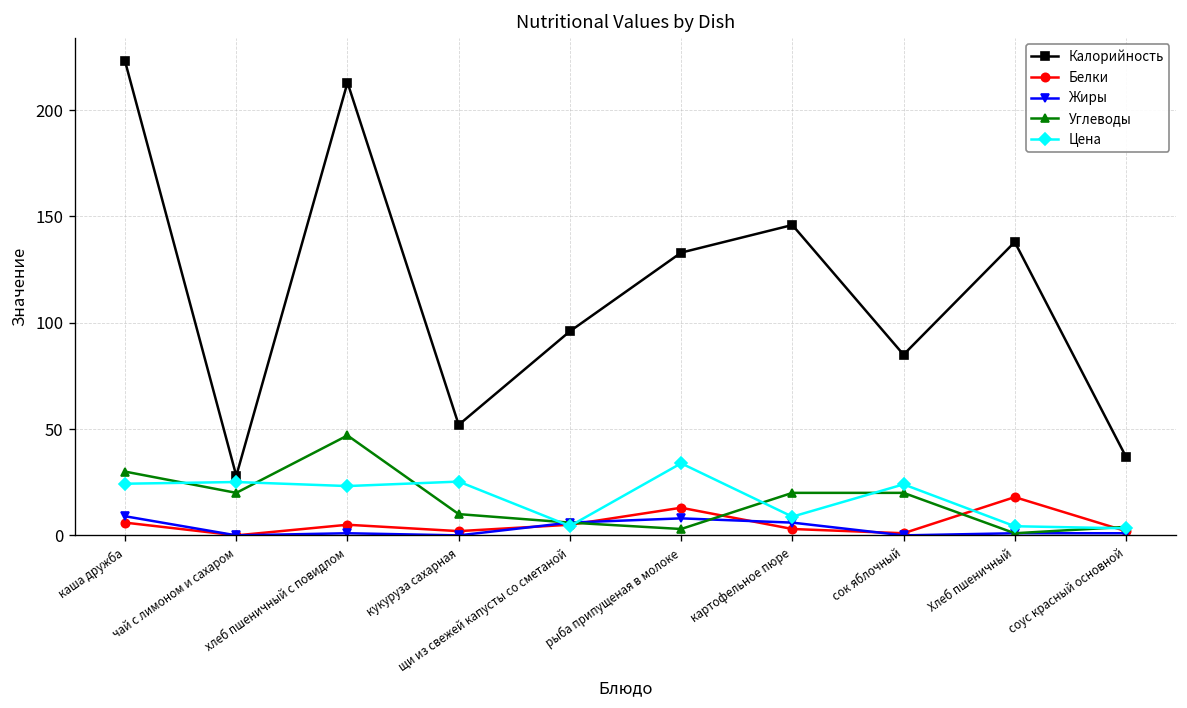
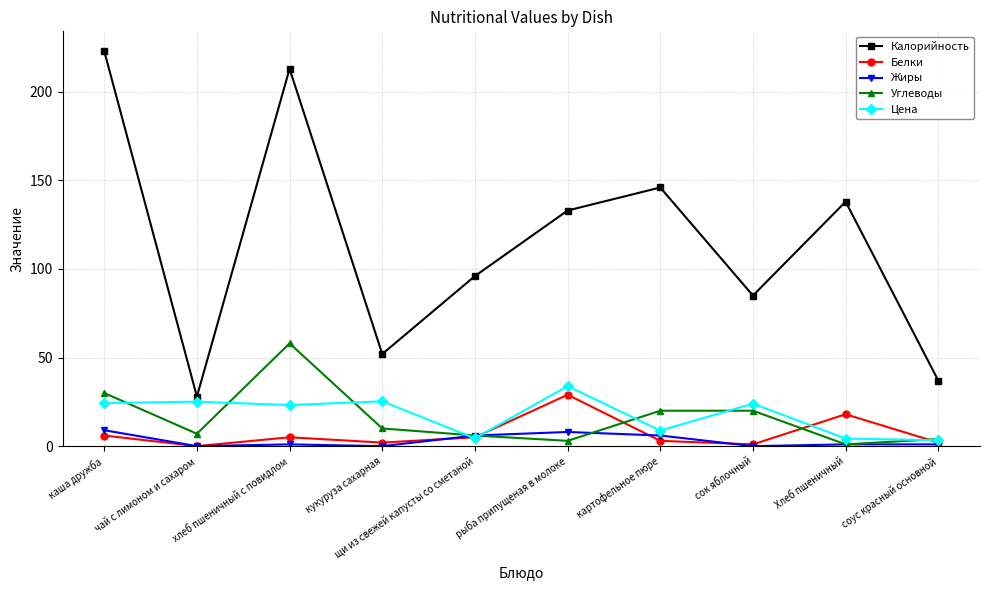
  {
    "Калорийность": {
      "каша дружба": 223,
      "чай с лимоном и сахаром": 28,
      "хлеб пшеничный с повидлом": 213,
      "кукуруза сахарная": 52,
      "щи из свежей капусты со сметаной": 96,
      "рыба припущеная в молоке": 133,
      "картофельное пюре": 146,
      "сок яблочный": 85,
      "Хлеб пшеничный": 138,
      "соус красный основной": 37
    },
    "Белки": {
      "каша дружба": 6,
      "хлеб пшеничный с повидлом": 5,
      "кукуруза сахарная": 2,
-     "рыба припущеная в молоке": 13,
+     "рыба припущеная в молоке": 29,
      "картофельное пюре": 3,
      "Хлеб пшеничный": 18
    },
    "Жиры": {
      "каша дружба": 9,
      "хлеб пшеничный с повидлом": 1,
      "кукуруза сахарная": 0,
      "рыба припущеная в молоке": 8,
      "картофельное пюре": 6
    },
    "Углеводы": {
      "каша дружба": 30,
-     "чай с лимоном и сахаром": 20,
-     "хлеб пшеничный с повидлом": 47,
+     "чай с лимоном и сахаром": 7,
+     "хлеб пшеничный с повидлом": 58,
      "кукуруза сахарная": 10,
      "рыба припущеная в молоке": 3,
      "картофельное пюре": 20,
      "сок яблочный": 20
    },
    "Цена": {
      "каша дружба": 24,
      "чай с лимоном и сахаром": 25,
      "хлеб пшеничный с повидлом": 23,
      "кукуруза сахарная": 25,
      "рыба припущеная в молоке": 34,
      "картофельное пюре": 9,
      "сок яблочный": 24,
      "Хлеб пшеничный": 4
    }
  }
